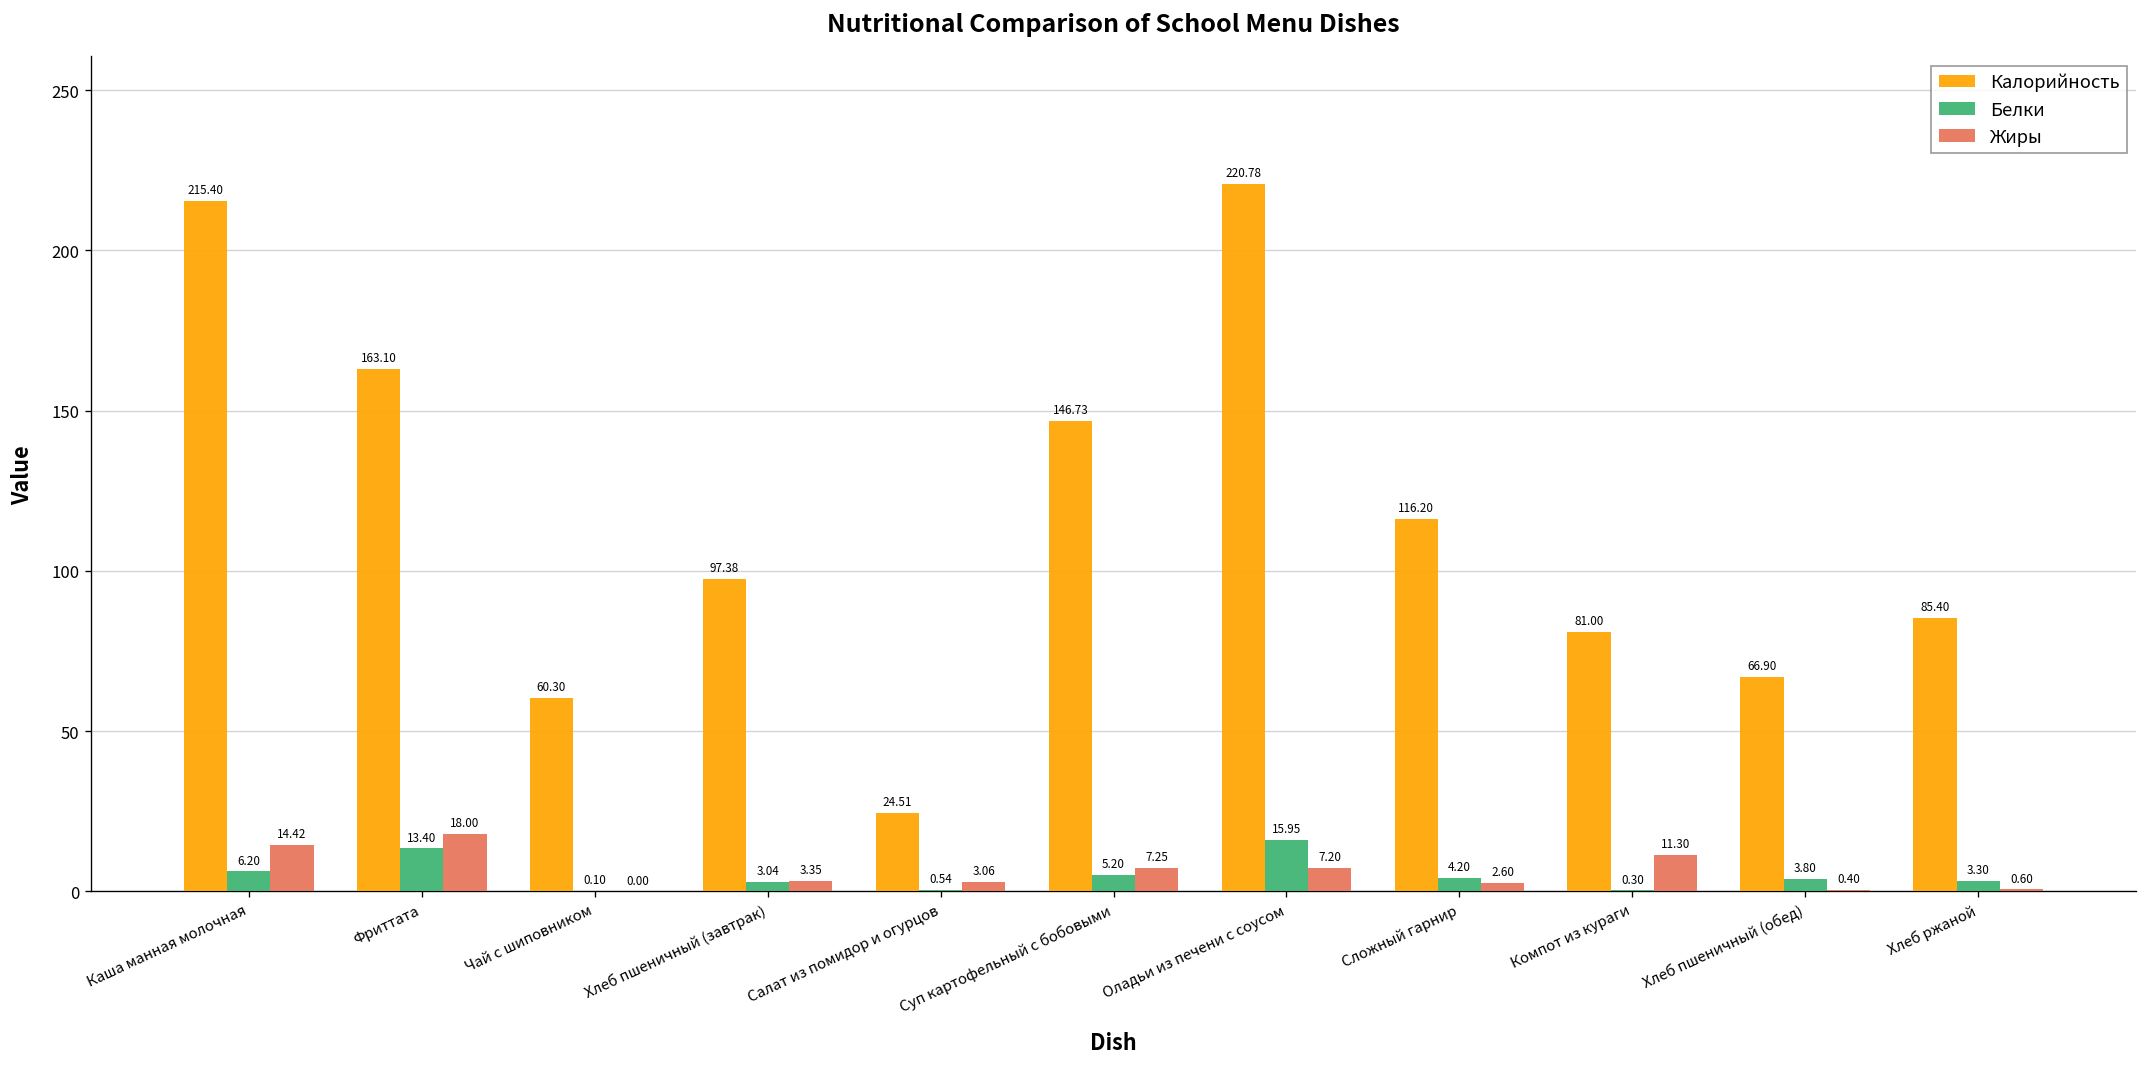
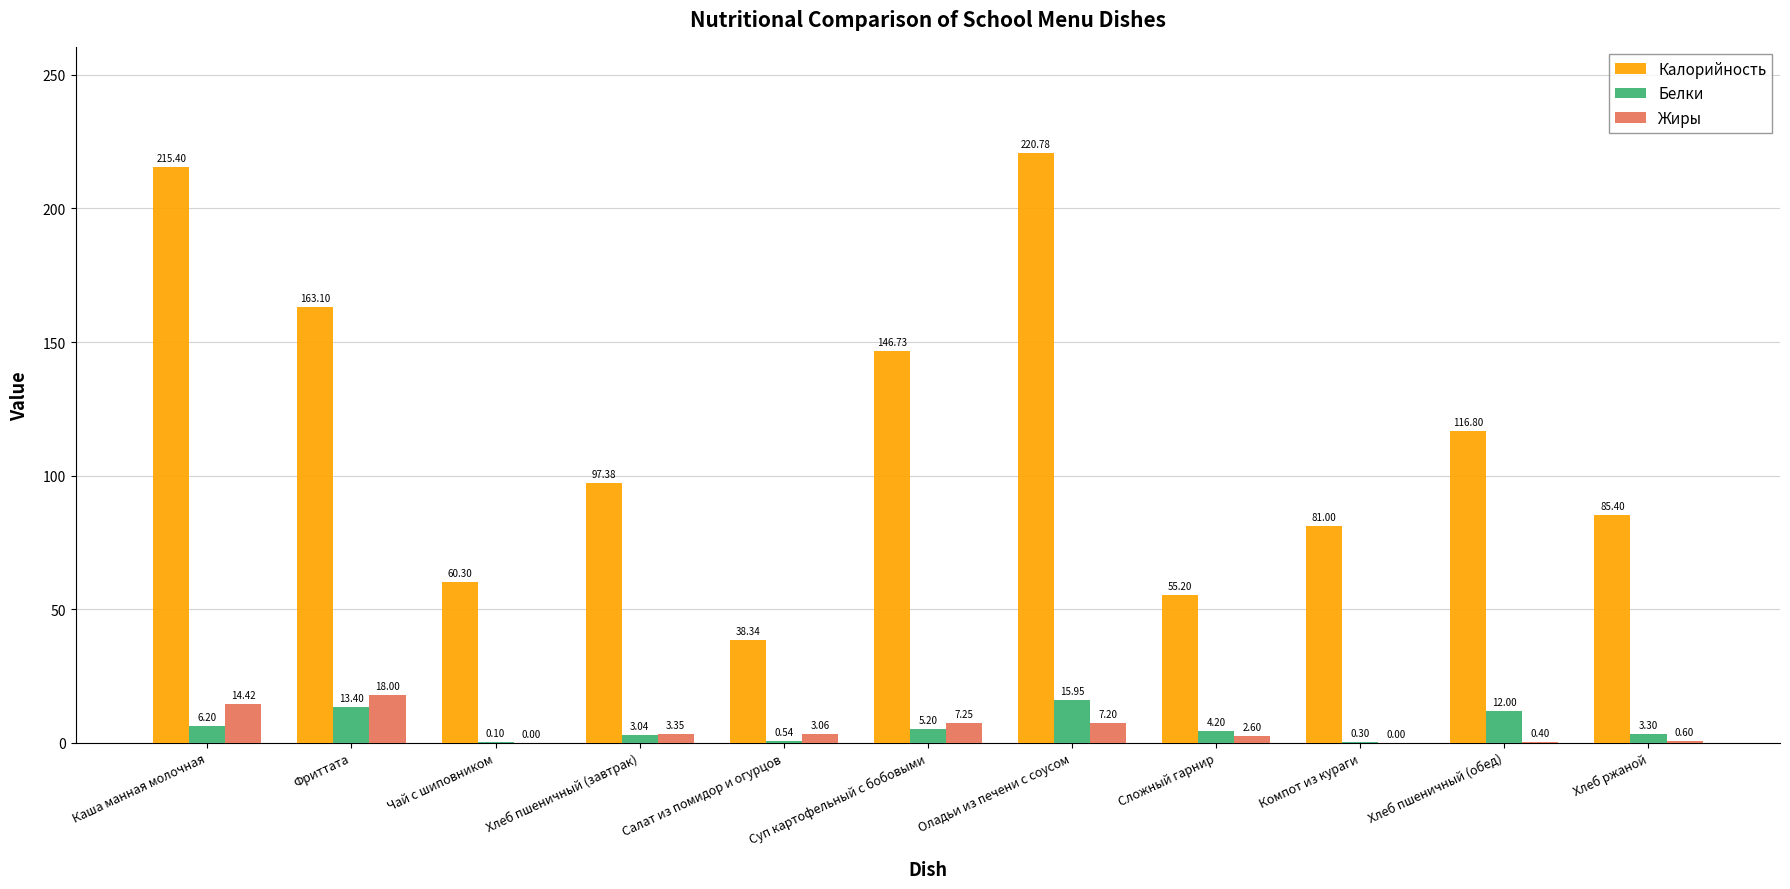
  {
    "Калорийность": {
      "Каша манная молочная": 215.40,
      "Фриттата": 163.10,
      "Чай с шиповником": 60.30,
      "Хлеб пшеничный (завтрак)": 97.38,
-     "Салат из помидор и огурцов": 24.51,
+     "Салат из помидор и огурцов": 38.34,
      "Суп картофельный с бобовыми": 146.73,
      "Оладьи из печени с соусом": 220.78,
-     "Сложный гарнир": 116.20,
+     "Сложный гарнир": 55.20,
      "Компот из кураги": 81.00,
-     "Хлеб пшеничный (обед)": 66.90,
+     "Хлеб пшеничный (обед)": 116.80,
      "Хлеб ржаной": 85.40
    },
    "Белки": {
      "Каша манная молочная": 6.20,
      "Фриттата": 13.40,
      "Чай с шиповником": 0.10,
      "Хлеб пшеничный (завтрак)": 3.04,
      "Салат из помидор и огурцов": 0.54,
      "Суп картофельный с бобовыми": 5.20,
      "Оладьи из печени с соусом": 15.95,
      "Сложный гарнир": 4.20,
      "Компот из кураги": 0.30,
-     "Хлеб пшеничный (обед)": 3.80,
+     "Хлеб пшеничный (обед)": 12.00,
      "Хлеб ржаной": 3.30
    },
    "Жиры": {
      "Каша манная молочная": 14.42,
      "Фриттата": 18.00,
      "Чай с шиповником": 0.00,
      "Хлеб пшеничный (завтрак)": 3.35,
      "Салат из помидор и огурцов": 3.06,
      "Суп картофельный с бобовыми": 7.25,
      "Оладьи из печени с соусом": 7.20,
      "Сложный гарнир": 2.60,
-     "Компот из кураги": 11.30,
+     "Компот из кураги": 0.00,
      "Хлеб пшеничный (обед)": 0.40,
      "Хлеб ржаной": 0.60
    }
  }
